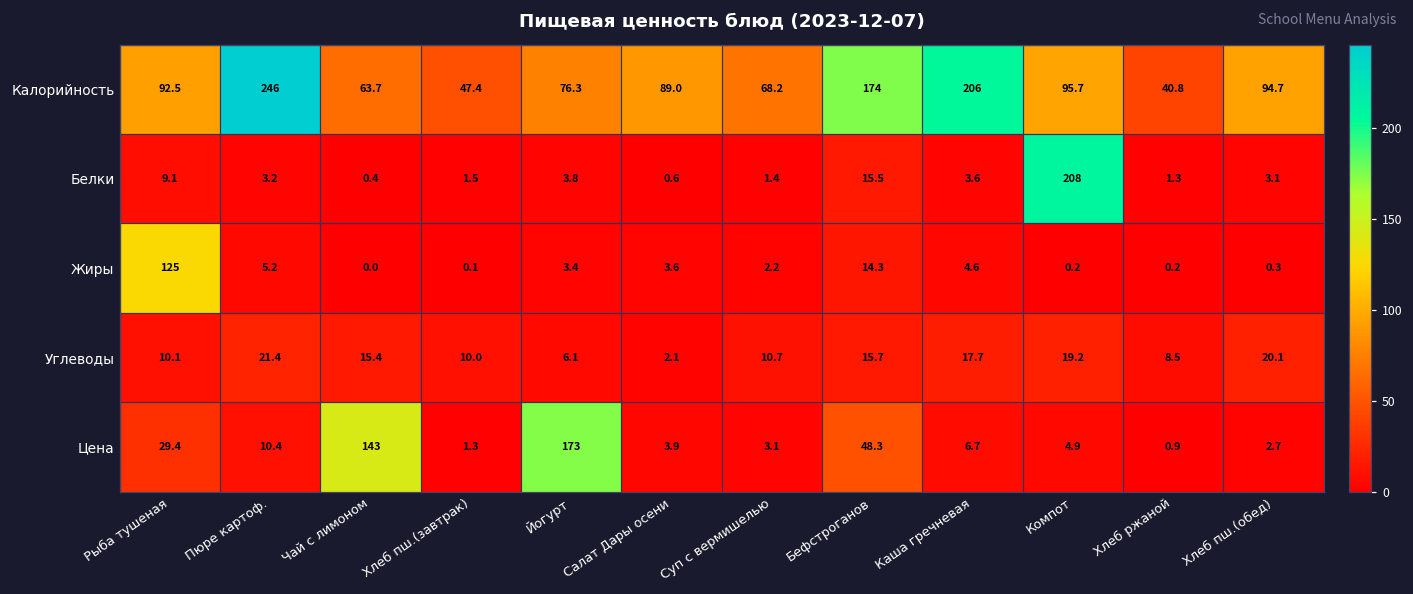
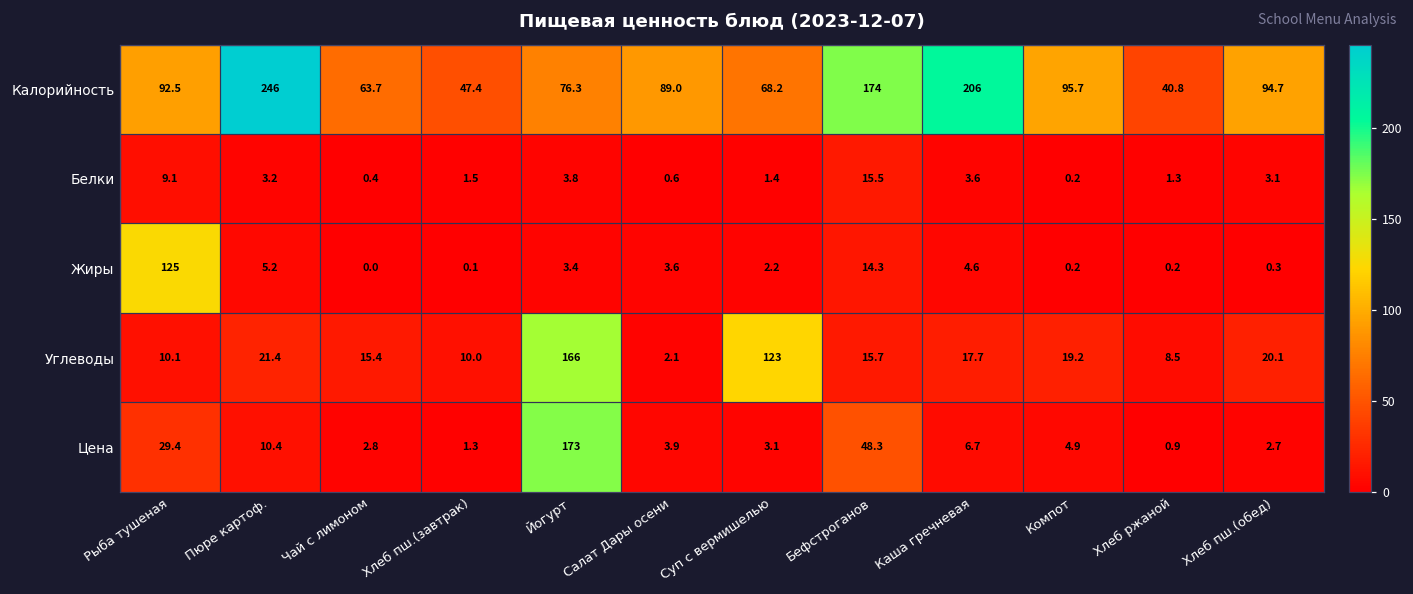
  {
    "Белки": {
-     "Компот": 208
+     "Компот": 0.2
    },
    "Углеводы": {
-     "Йогурт": 6.1,
-     "Суп с вермишелью": 10.7
+     "Йогурт": 166,
+     "Суп с вермишелью": 123
    },
    "Цена": {
-     "Чай с лимоном": 143
+     "Чай с лимоном": 2.8
    }
  }
